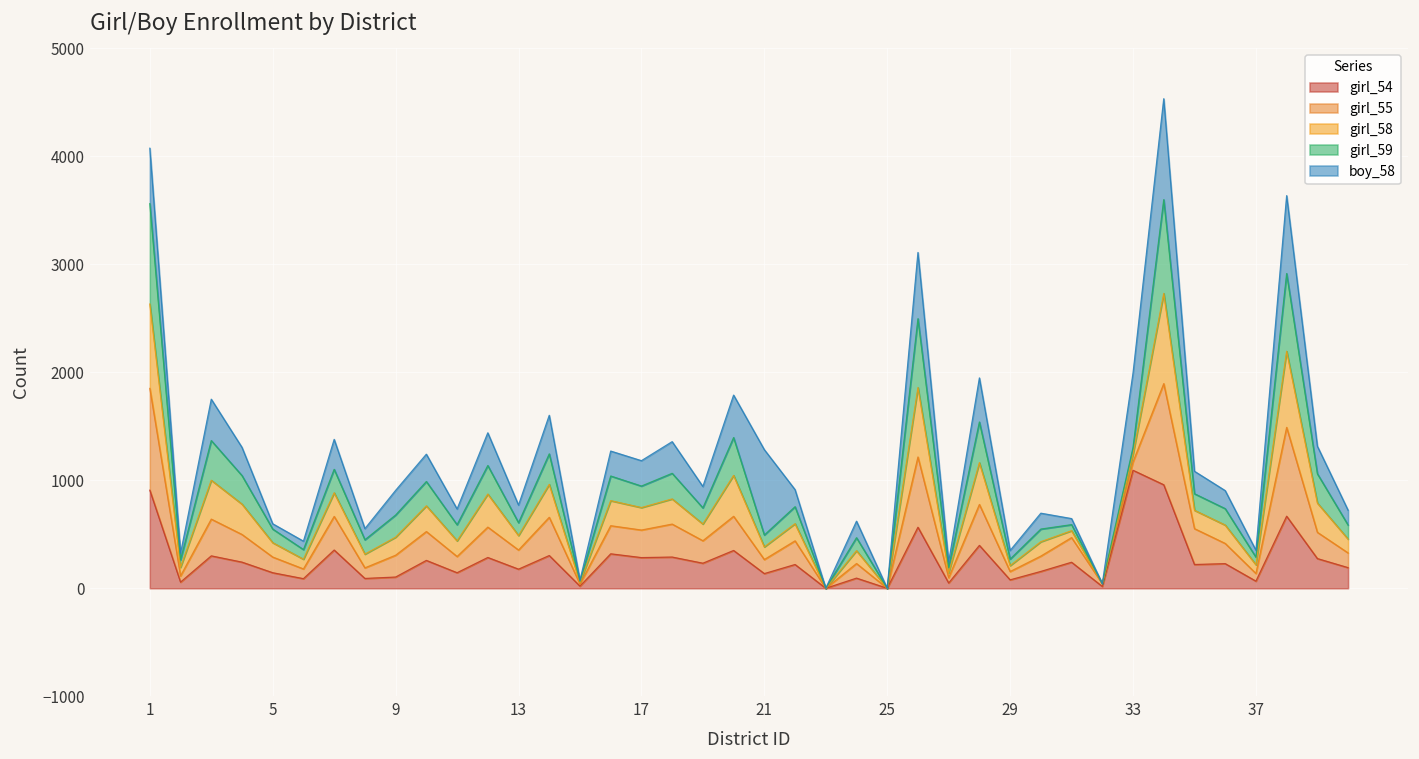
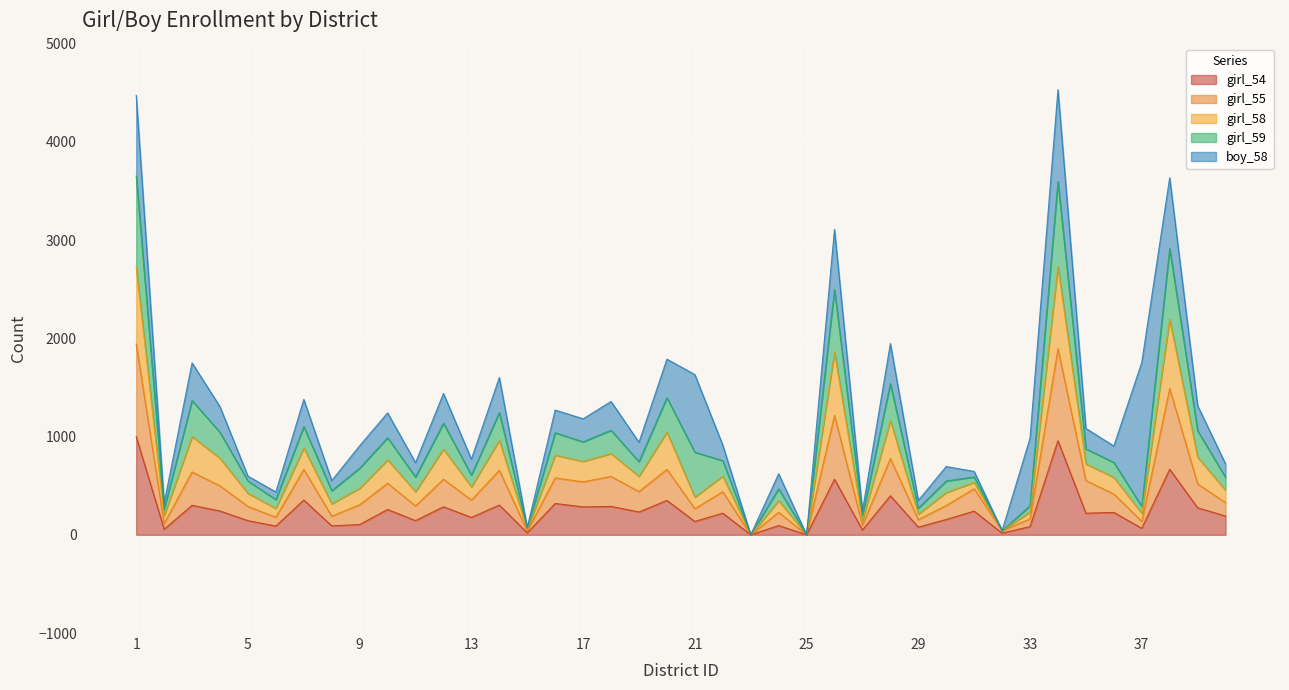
  {
    "girl_54": {
-     "1": 900,
+     "1": 1000,
      "5": 100,
      "9": 100,
      "13": 200,
      "17": 300,
      "21": 100,
      "29": 100,
-     "33": 1100,
+     "33": 100,
      "37": 100
    },
    "girl_59": {
      "1": 900,
      "5": 100,
      "9": 200,
      "13": 100,
      "17": 200,
-     "21": 100,
+     "21": 500,
      "29": 100,
      "33": 100,
      "37": 100
    },
    "boy_58": {
-     "1": 500,
+     "1": 800,
      "5": 0,
      "9": 200,
      "13": 200,
      "17": 200,
      "21": 800,
      "29": 100,
      "33": 700,
-     "37": 100
+     "37": 1500
    }
  }
